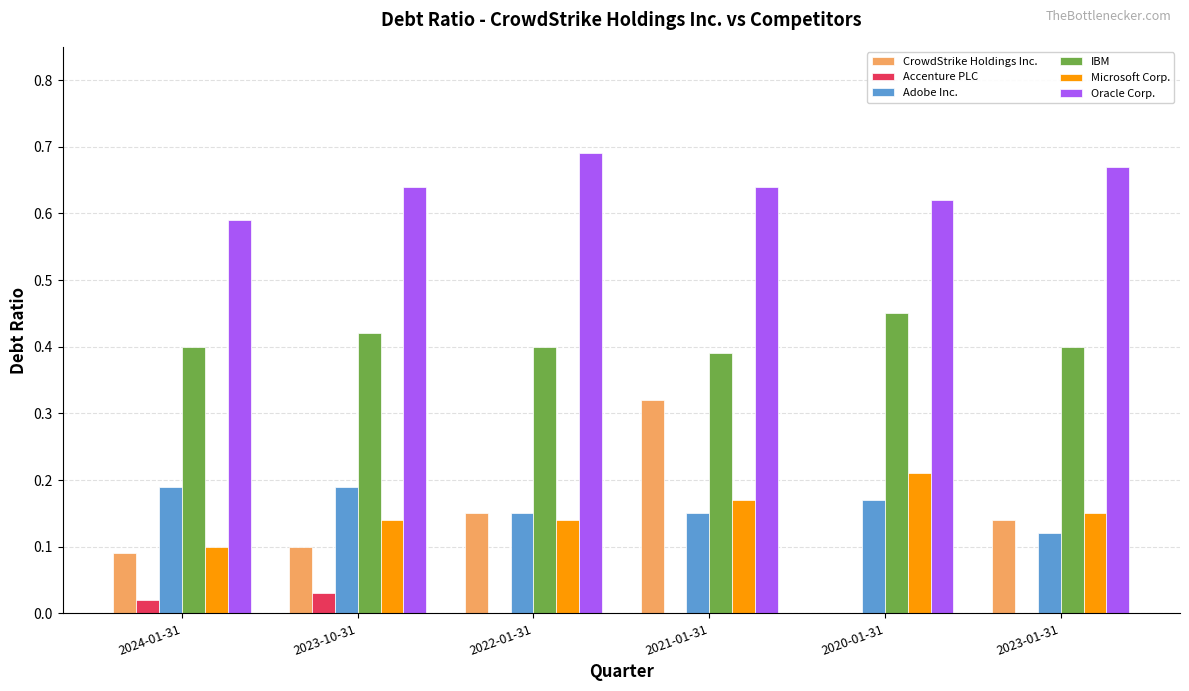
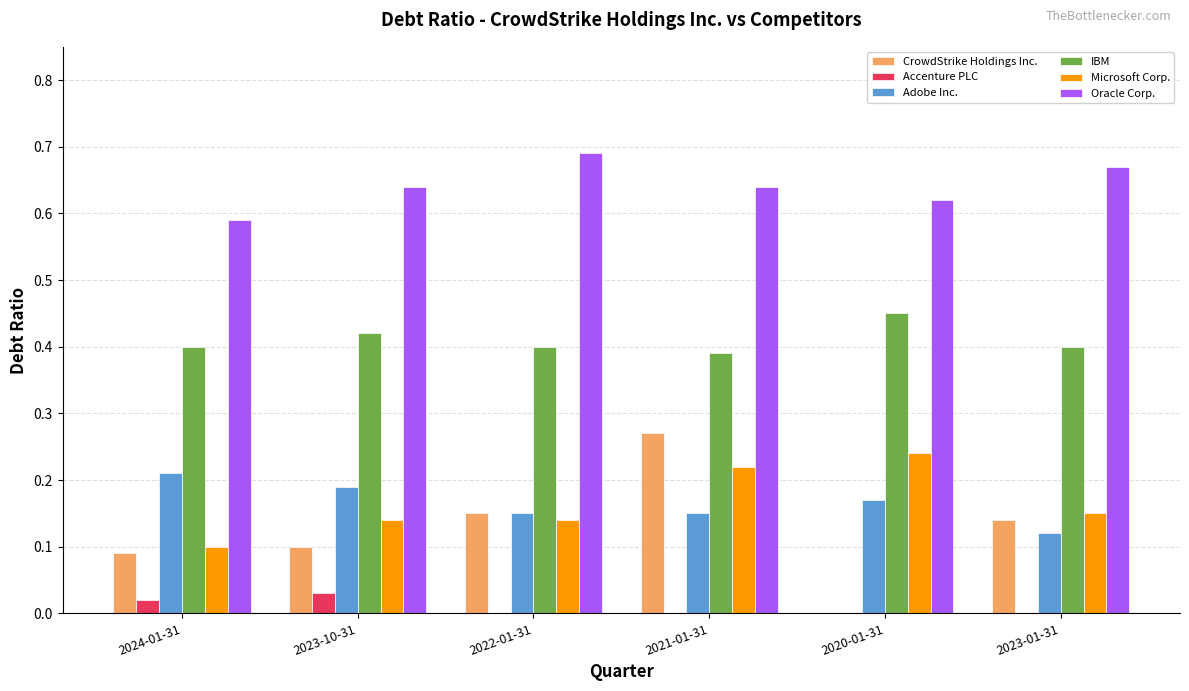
  {
    "CrowdStrike Holdings Inc.": {
      "2024-01-31": 0.09,
      "2023-10-31": 0.10,
      "2022-01-31": 0.15,
-     "2021-01-31": 0.32,
+     "2021-01-31": 0.27,
      "2020-01-31": 0.00,
      "2023-01-31": 0.14
    },
    "Accenture PLC": {
      "2024-01-31": 0.02,
      "2023-10-31": 0.03,
      "2022-01-31": 0.00,
      "2021-01-31": 0.00,
      "2020-01-31": 0.00,
      "2023-01-31": 0.00
    },
    "Adobe Inc.": {
-     "2024-01-31": 0.19,
+     "2024-01-31": 0.21,
      "2023-10-31": 0.19,
      "2022-01-31": 0.15,
      "2021-01-31": 0.15,
      "2020-01-31": 0.17,
      "2023-01-31": 0.12
    },
    "IBM": {
      "2024-01-31": 0.40,
      "2023-10-31": 0.42,
      "2022-01-31": 0.40,
      "2021-01-31": 0.39,
      "2020-01-31": 0.45,
      "2023-01-31": 0.40
    },
    "Microsoft Corp.": {
      "2024-01-31": 0.10,
      "2023-10-31": 0.14,
      "2022-01-31": 0.14,
-     "2021-01-31": 0.17,
-     "2020-01-31": 0.21,
+     "2021-01-31": 0.22,
+     "2020-01-31": 0.24,
      "2023-01-31": 0.15
    },
    "Oracle Corp.": {
      "2024-01-31": 0.59,
      "2023-10-31": 0.64,
      "2022-01-31": 0.69,
      "2021-01-31": 0.64,
      "2020-01-31": 0.62,
      "2023-01-31": 0.67
    }
  }
